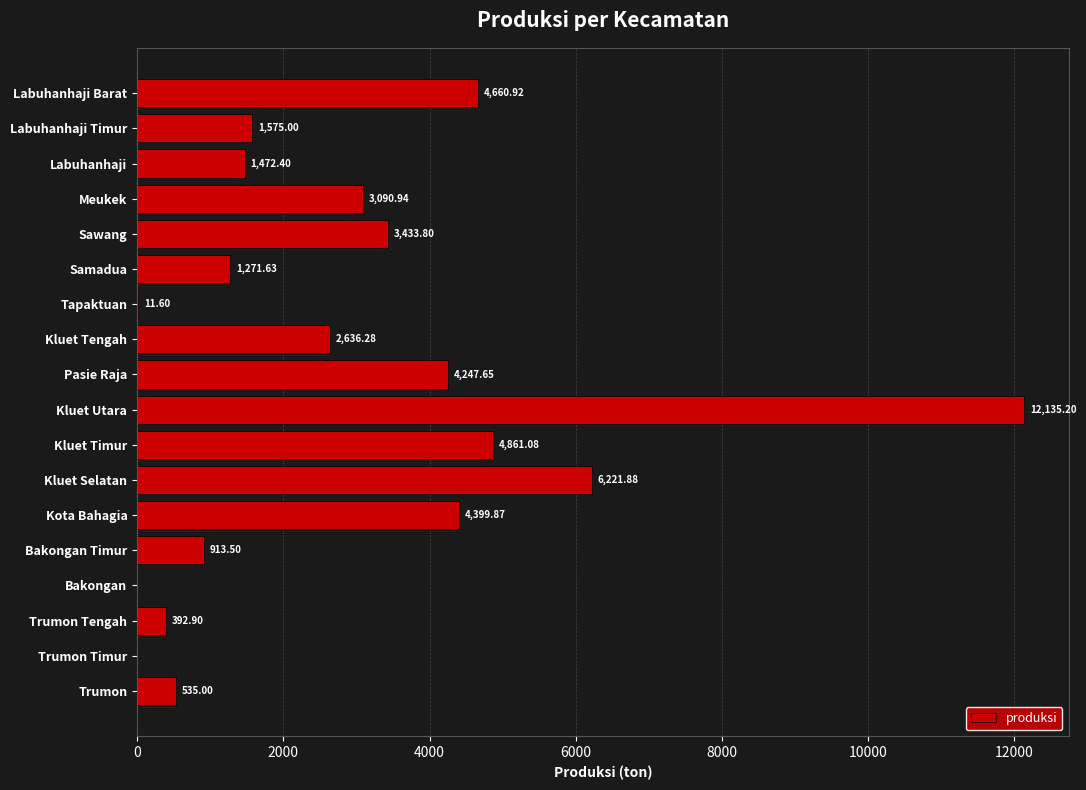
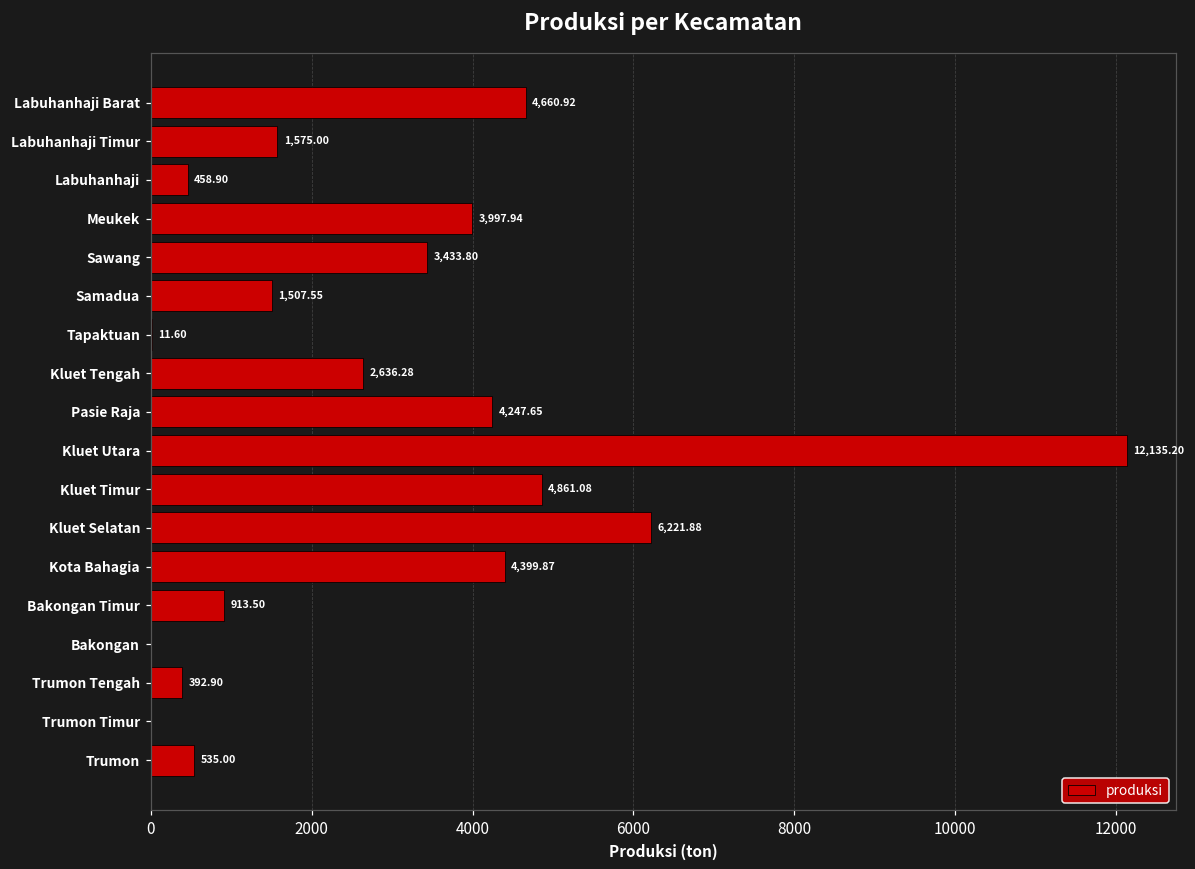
  {
    "Labuhanhaji Barat": "4,660.92",
    "Labuhanhaji Timur": "1,575.00",
-   "Labuhanhaji": "1,472.40",
-   "Meukek": "3,090.94",
+   "Labuhanhaji": "458.90",
+   "Meukek": "3,997.94",
    "Sawang": "3,433.80",
-   "Samadua": "1,271.63",
+   "Samadua": "1,507.55",
    "Tapaktuan": "11.60",
    "Kluet Tengah": "2,636.28",
    "Pasie Raja": "4,247.65",
    "Kluet Utara": "12,135.20",
    "Kluet Timur": "4,861.08",
    "Kluet Selatan": "6,221.88",
    "Kota Bahagia": "4,399.87",
    "Bakongan Timur": "913.50",
    "Trumon Tengah": "392.90",
    "Trumon": "535.00"
  }
